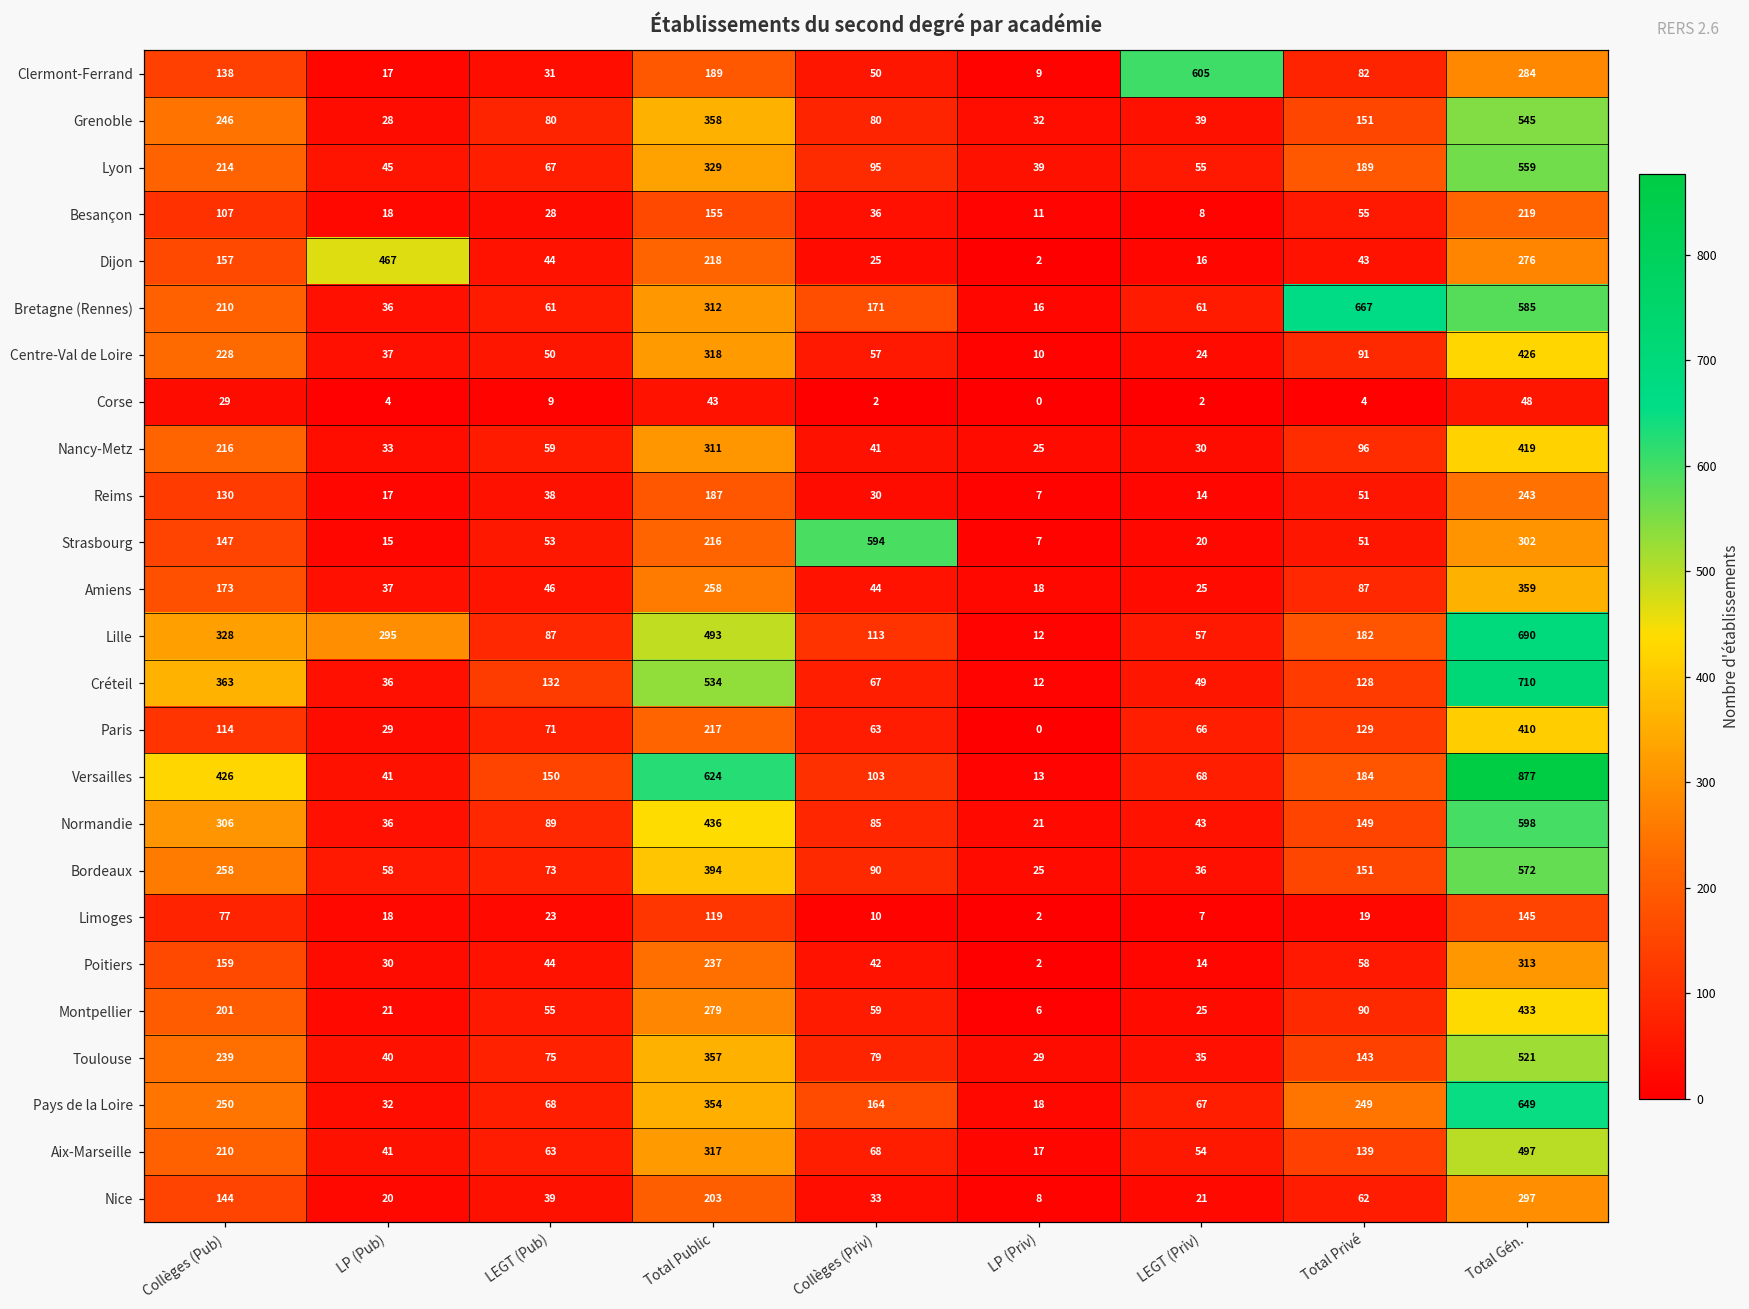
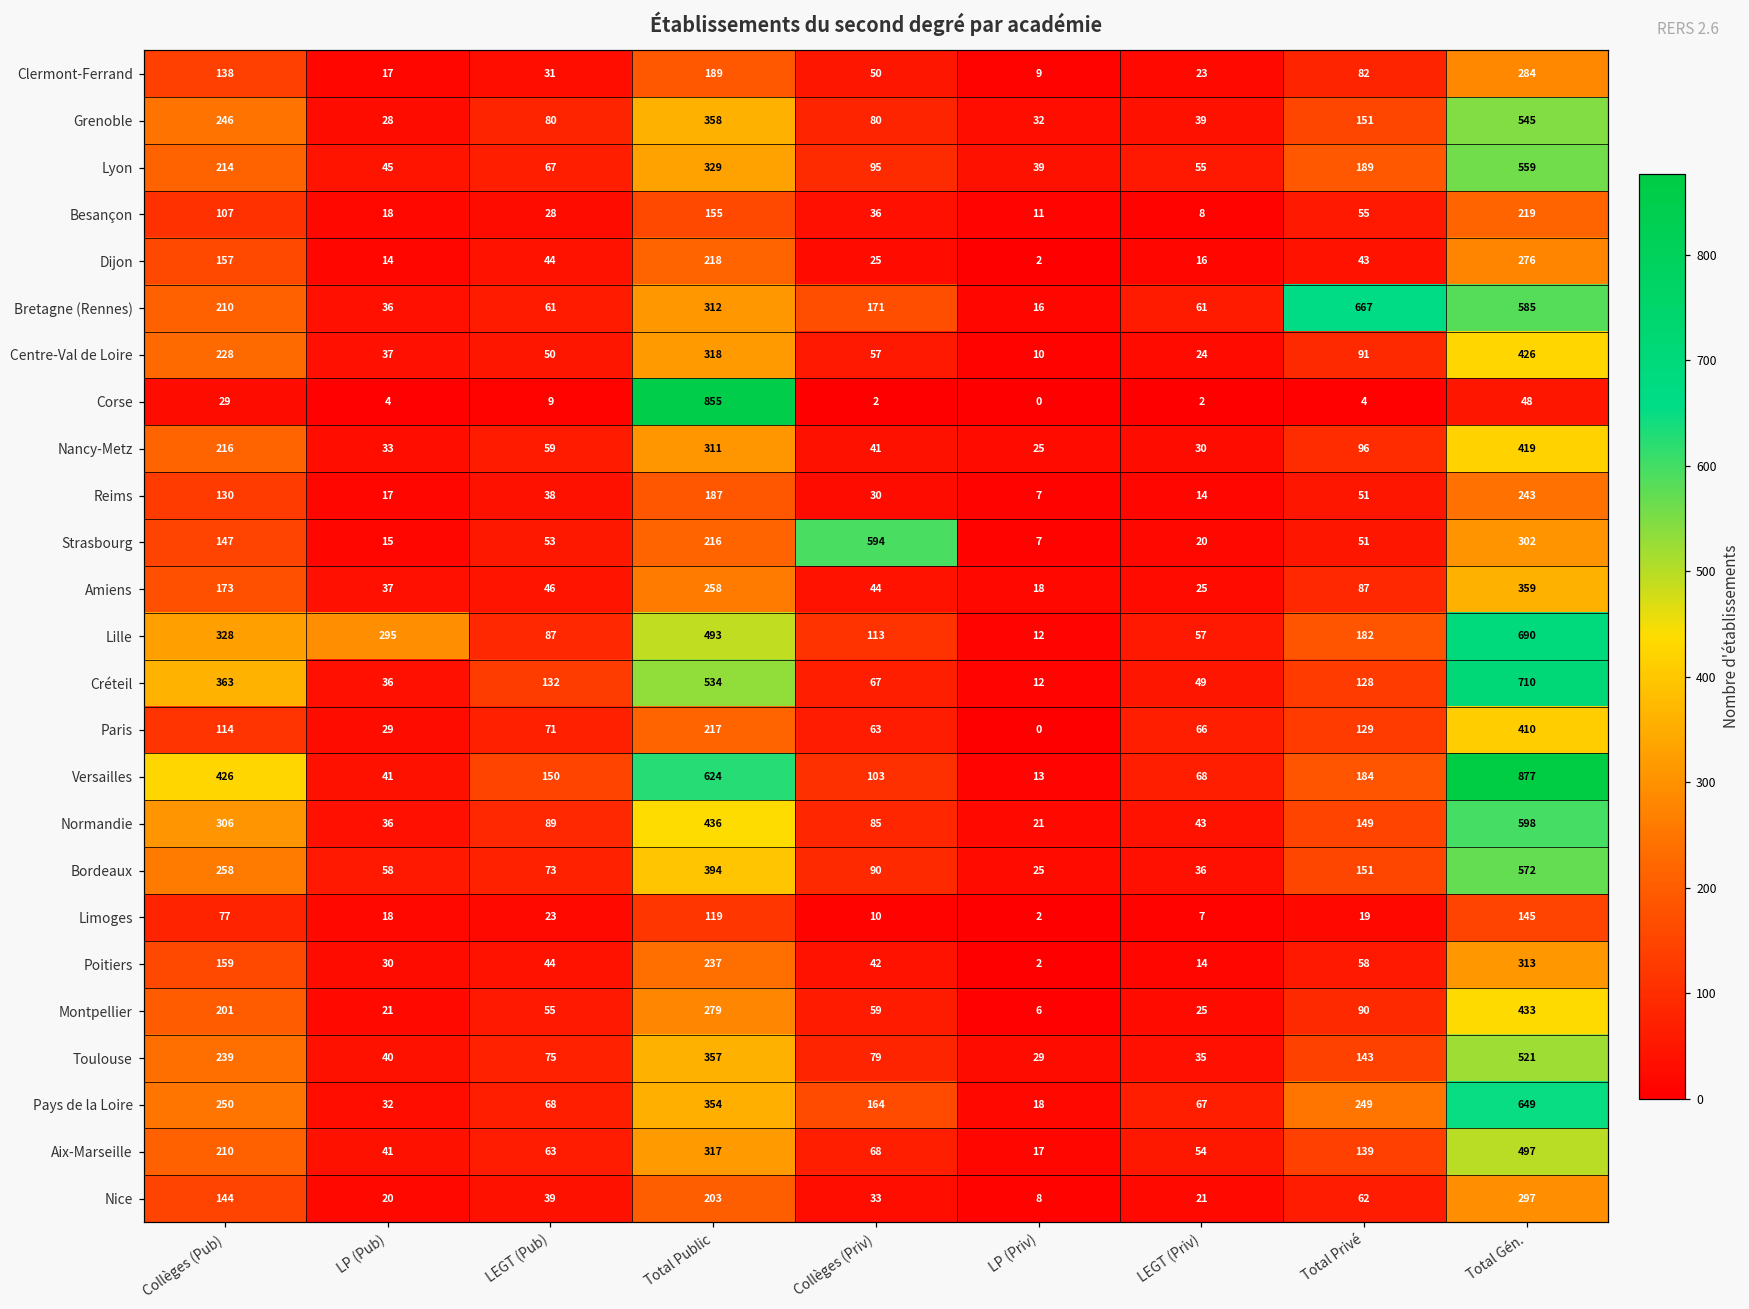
  {
    "Clermont-Ferrand": {
      "Collèges (Pub)": 138,
      "LP (Pub)": 17,
      "LEGT (Pub)": 31,
      "Total Public": 189,
      "Collèges (Priv)": 50,
      "LP (Priv)": 9,
-     "LEGT (Priv)": 605,
+     "LEGT (Priv)": 23,
      "Total Privé": 82,
      "Total Gén.": 284
    },
    "Dijon": {
      "Collèges (Pub)": 157,
-     "LP (Pub)": 467,
+     "LP (Pub)": 14,
      "LEGT (Pub)": 44,
      "Total Public": 218,
      "Collèges (Priv)": 25,
      "LP (Priv)": 2,
      "LEGT (Priv)": 16,
      "Total Privé": 43,
      "Total Gén.": 276
    },
    "Corse": {
      "Collèges (Pub)": 29,
      "LP (Pub)": 4,
      "LEGT (Pub)": 9,
-     "Total Public": 43,
+     "Total Public": 855,
      "Collèges (Priv)": 2,
      "LP (Priv)": 0,
      "LEGT (Priv)": 2,
      "Total Privé": 4,
      "Total Gén.": 48
    }
  }
